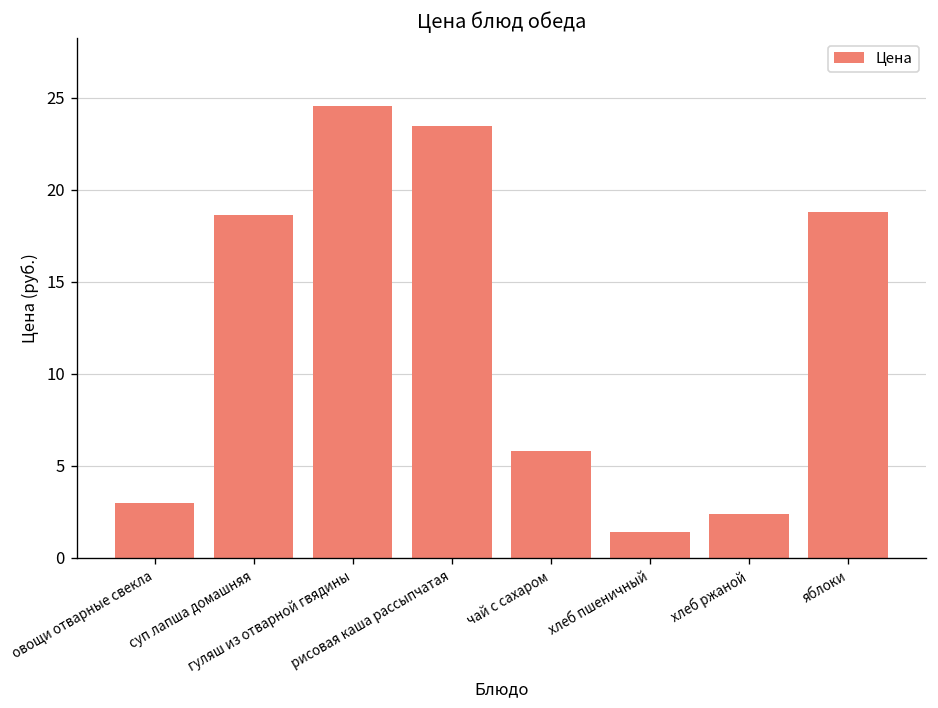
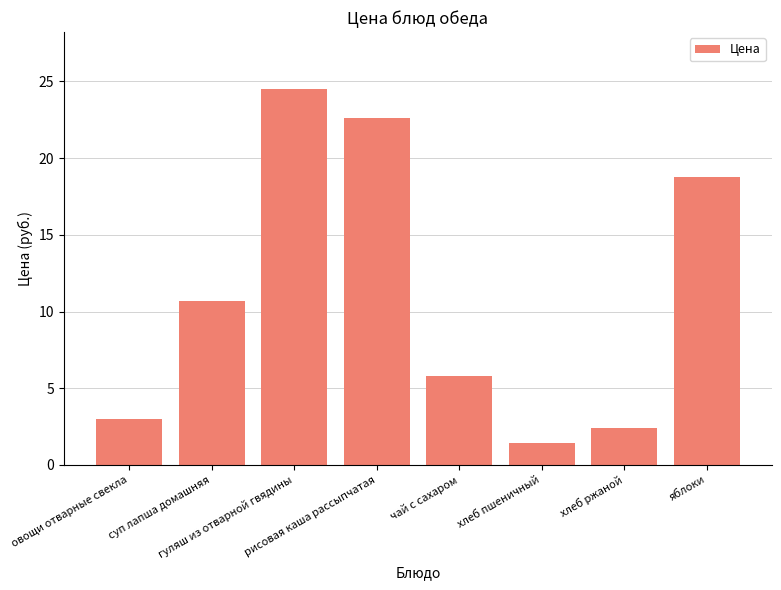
  {
    "овощи отварные свекла": 3.0,
-   "суп лапша домашняя": 18.6,
+   "суп лапша домашняя": 10.7,
    "гуляш из отварной гвядины": 24.5,
-   "рисовая каша рассыпчатая": 23.5,
+   "рисовая каша рассыпчатая": 22.6,
    "чай с сахаром": 5.8,
    "хлеб пшеничный": 1.4,
    "хлеб ржаной": 2.4,
    "яблоки": 18.8
  }
